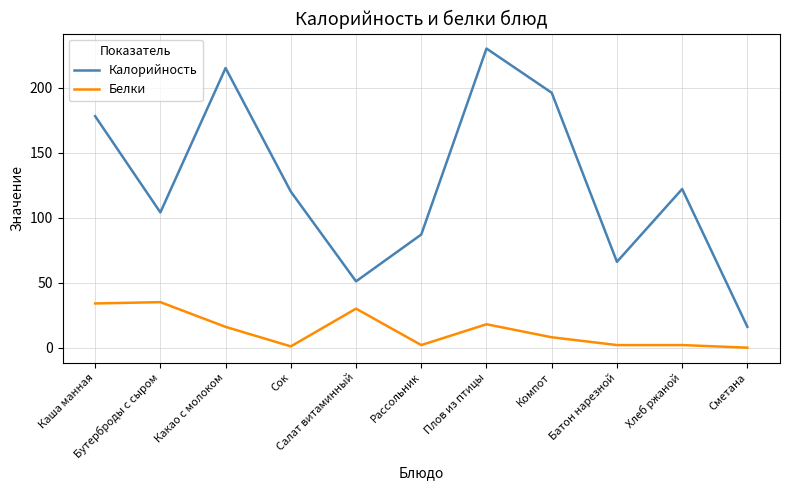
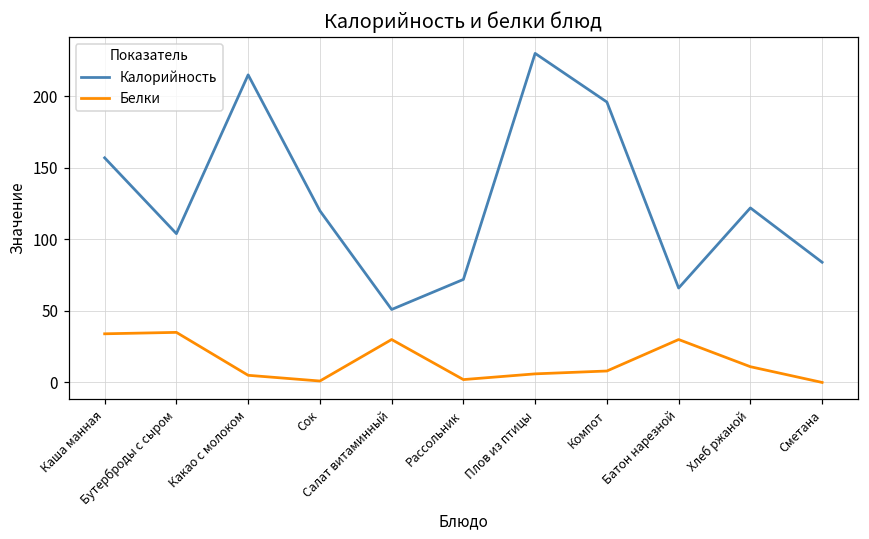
  {
    "Калорийность": {
-     "Каша манная": 178,
+     "Каша манная": 157,
      "Бутерброды с сыром": 104,
      "Какао с молоком": 215,
      "Сок": 120,
      "Салат витаминный": 51,
-     "Рассольник": 87,
+     "Рассольник": 72,
      "Плов из птицы": 230,
      "Компот": 196,
      "Батон нарезной": 66,
      "Хлеб ржаной": 122,
-     "Сметана": 16
+     "Сметана": 84
    },
    "Белки": {
      "Каша манная": 34,
      "Бутерброды с сыром": 35,
-     "Какао с молоком": 16,
+     "Какао с молоком": 5,
      "Сок": 1,
      "Салат витаминный": 30,
      "Рассольник": 2,
-     "Плов из птицы": 18,
+     "Плов из птицы": 6,
      "Компот": 8,
-     "Батон нарезной": 2,
-     "Хлеб ржаной": 2,
+     "Батон нарезной": 30,
+     "Хлеб ржаной": 11,
      "Сметана": 0
    }
  }
